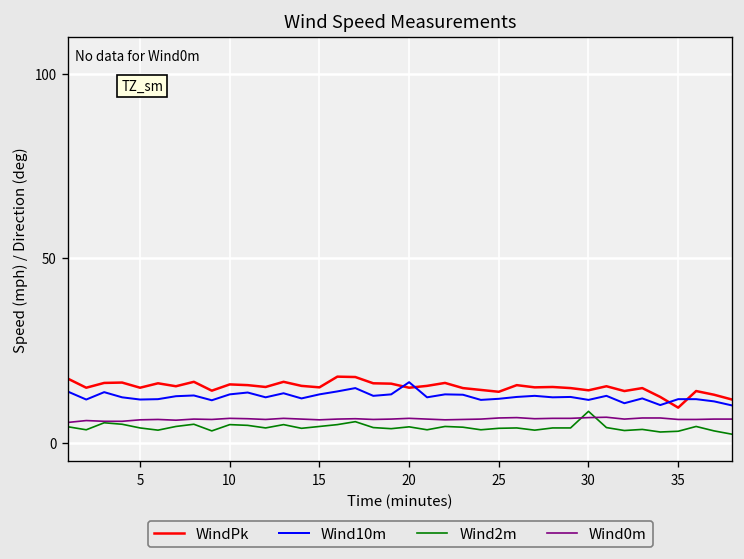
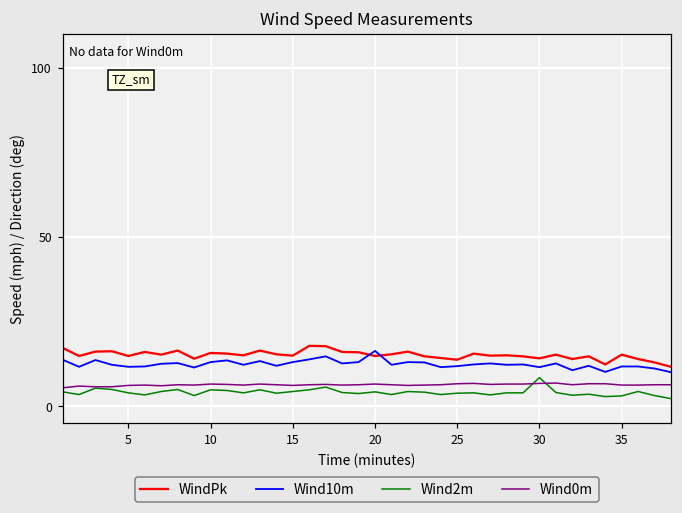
  {
    "WindPk": {
      "5": 15,
      "10": 16,
      "15": 15,
      "20": 15,
      "25": 14,
      "30": 14,
-     "35": 10
+     "35": 15
    },
    "Wind10m": {
      "5": 12,
      "10": 13,
      "15": 13,
      "20": 16,
      "25": 12,
      "30": 12,
      "35": 12
    },
    "Wind2m": {
      "5": 4,
      "10": 5,
      "15": 4,
      "20": 4,
      "25": 4,
      "30": 9,
      "35": 3
    },
    "Wind0m": {
      "5": 6,
      "10": 7,
      "15": 6,
      "20": 7,
      "25": 7,
      "30": 7,
      "35": 6
    }
  }
